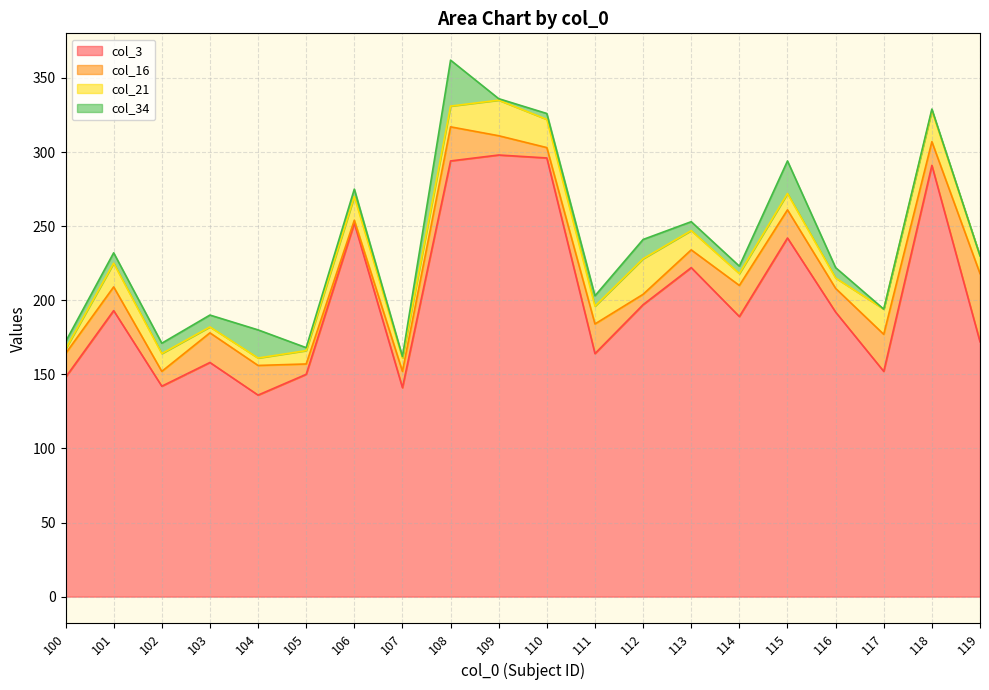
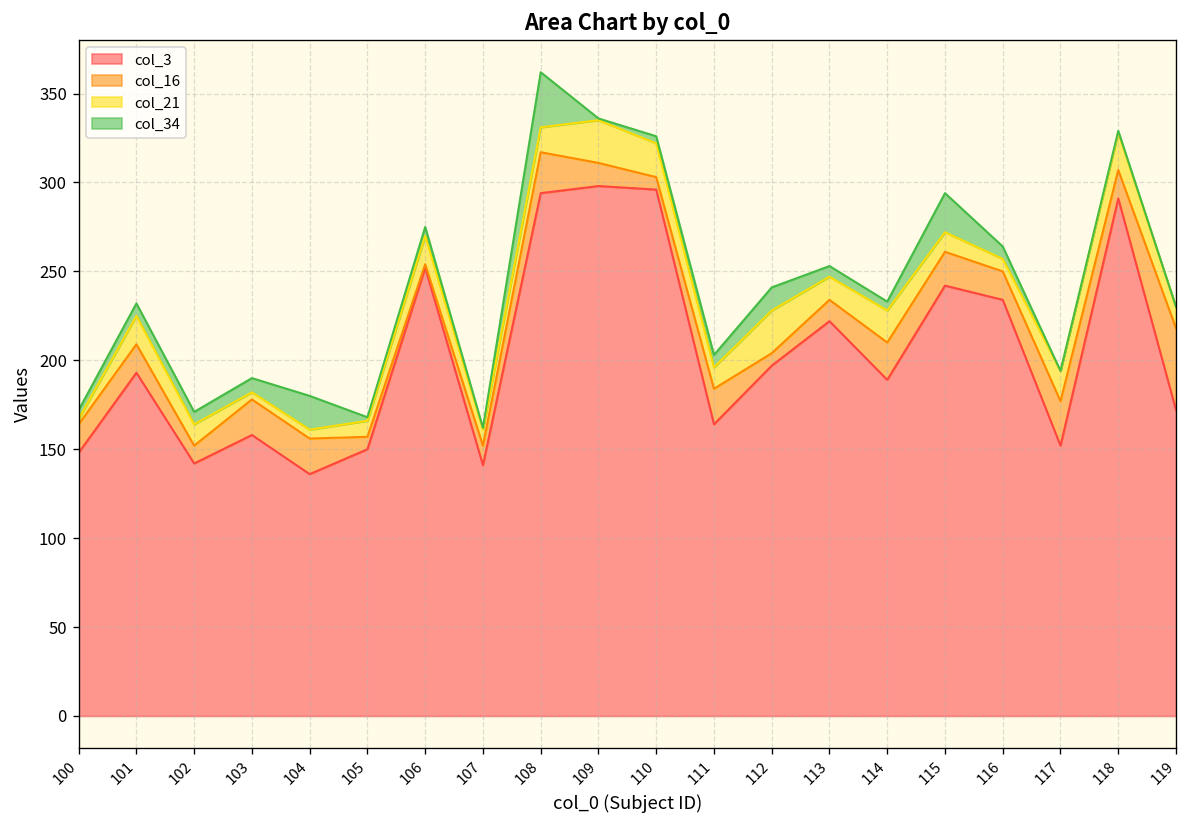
  {
    "col_3": {
      "100": 148,
      "101": 193,
      "102": 142,
      "103": 158,
      "104": 136,
      "105": 150,
      "106": 252,
      "107": 141,
      "108": 294,
      "109": 298,
      "110": 296,
      "111": 164,
      "112": 197,
      "113": 222,
      "114": 189,
      "115": 242,
-     "116": 192,
+     "116": 234,
      "117": 152,
      "118": 291,
      "119": 172
    },
    "col_16": {
      "100": 16,
      "101": 16,
      "102": 10,
      "103": 20,
      "104": 20,
      "105": 7,
      "106": 2,
      "107": 11,
      "108": 23,
      "109": 13,
      "110": 7,
      "111": 20,
      "112": 7,
      "113": 12,
      "114": 21,
      "115": 19,
      "116": 16,
      "117": 25,
      "118": 16,
      "119": 46
    },
    "col_21": {
      "100": 3,
      "101": 16,
      "102": 12,
      "103": 4,
      "104": 5,
      "105": 9,
      "106": 16,
      "108": 14,
      "110": 19,
      "111": 12,
      "112": 24,
      "113": 13,
-     "114": 8,
+     "114": 18,
      "115": 11,
      "116": 7
    },
    "col_34": {
      "100": 5,
      "101": 7,
      "102": 7,
      "103": 8,
      "104": 19,
      "105": 2,
      "106": 5,
      "108": 31,
      "110": 4,
      "111": 7,
      "112": 13,
      "113": 6,
      "114": 5,
      "115": 22,
      "116": 7
    }
  }
